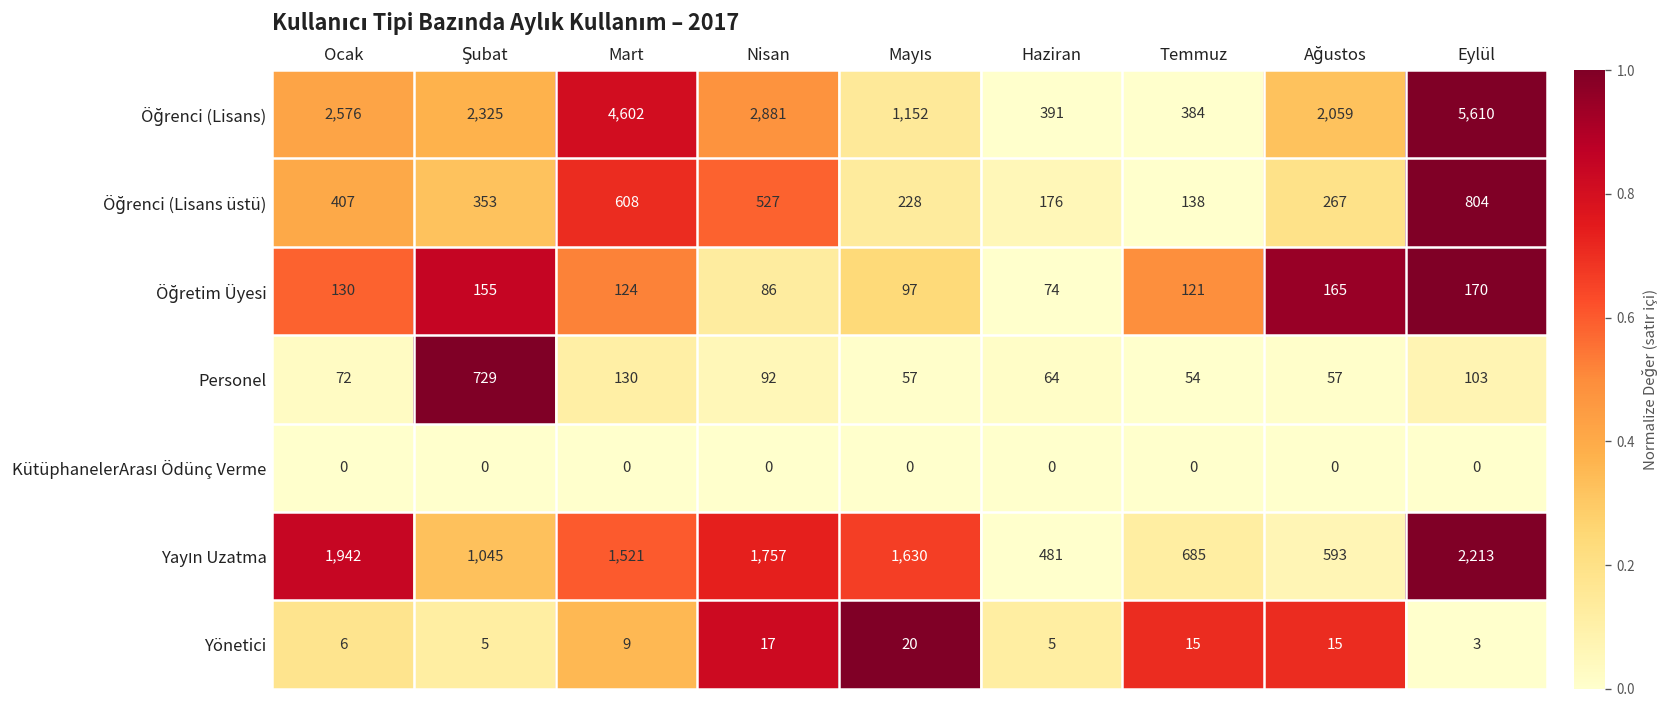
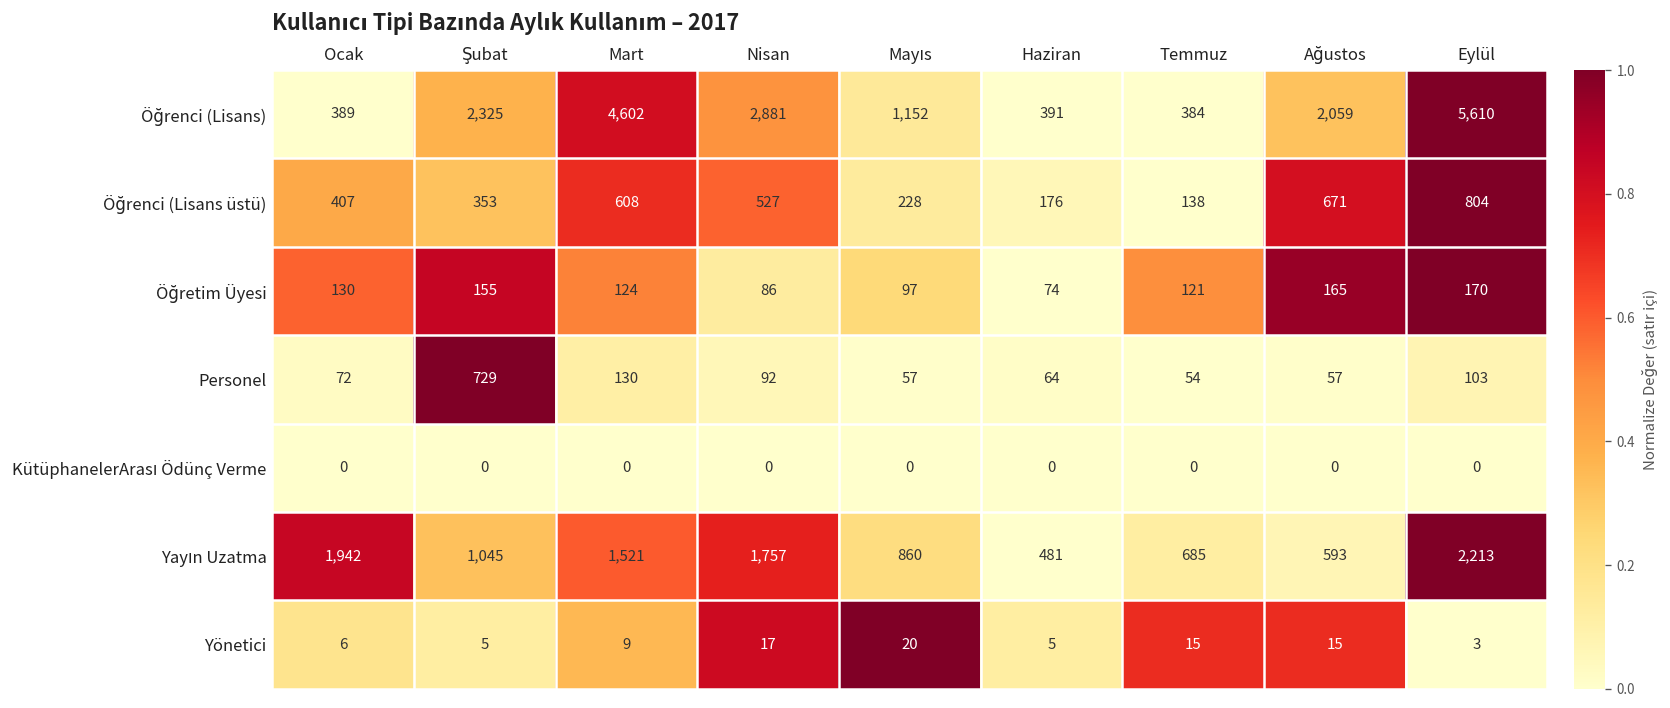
  {
    "Öğrenci (Lisans)": {
-     "Ocak": "2,576",
+     "Ocak": "389",
      "Şubat": "2,325",
      "Mart": "4,602",
      "Nisan": "2,881",
      "Mayıs": "1,152",
      "Haziran": "391",
      "Temmuz": "384",
      "Ağustos": "2,059",
      "Eylül": "5,610"
    },
    "Öğrenci (Lisans üstü)": {
      "Ocak": "407",
      "Şubat": "353",
      "Mart": "608",
      "Nisan": "527",
      "Mayıs": "228",
      "Haziran": "176",
      "Temmuz": "138",
-     "Ağustos": "267",
+     "Ağustos": "671",
      "Eylül": "804"
    },
    "Öğretim Üyesi": {
      "Ocak": "130",
      "Şubat": "155",
      "Mart": "124",
      "Nisan": "86",
      "Mayıs": "97",
      "Haziran": "74",
      "Temmuz": "121",
      "Ağustos": "165",
      "Eylül": "170"
    },
    "Personel": {
      "Ocak": "72",
      "Şubat": "729",
      "Mart": "130",
      "Nisan": "92",
      "Mayıs": "57",
      "Haziran": "64",
      "Temmuz": "54",
      "Ağustos": "57",
      "Eylül": "103"
    },
    "KütüphanelerArası Ödünç Verme": {
      "Ocak": "0",
      "Şubat": "0",
      "Mart": "0",
      "Nisan": "0",
      "Mayıs": "0",
      "Haziran": "0",
      "Temmuz": "0",
      "Ağustos": "0",
      "Eylül": "0"
    },
    "Yayın Uzatma": {
      "Ocak": "1,942",
      "Şubat": "1,045",
      "Mart": "1,521",
      "Nisan": "1,757",
-     "Mayıs": "1,630",
+     "Mayıs": "860",
      "Haziran": "481",
      "Temmuz": "685",
      "Ağustos": "593",
      "Eylül": "2,213"
    },
    "Yönetici": {
      "Ocak": "6",
      "Şubat": "5",
      "Mart": "9",
      "Nisan": "17",
      "Mayıs": "20",
      "Haziran": "5",
      "Temmuz": "15",
      "Ağustos": "15",
      "Eylül": "3"
    }
  }
